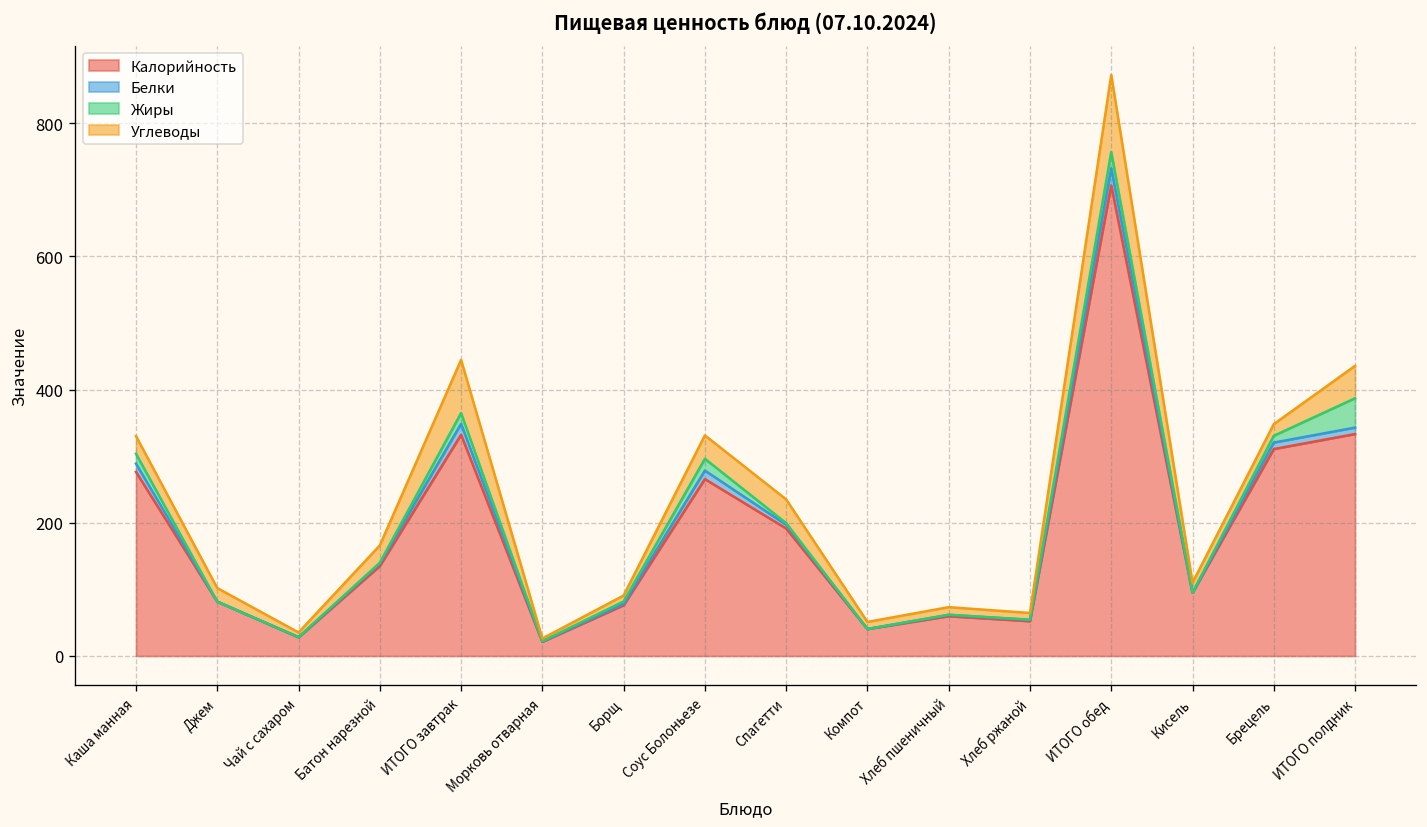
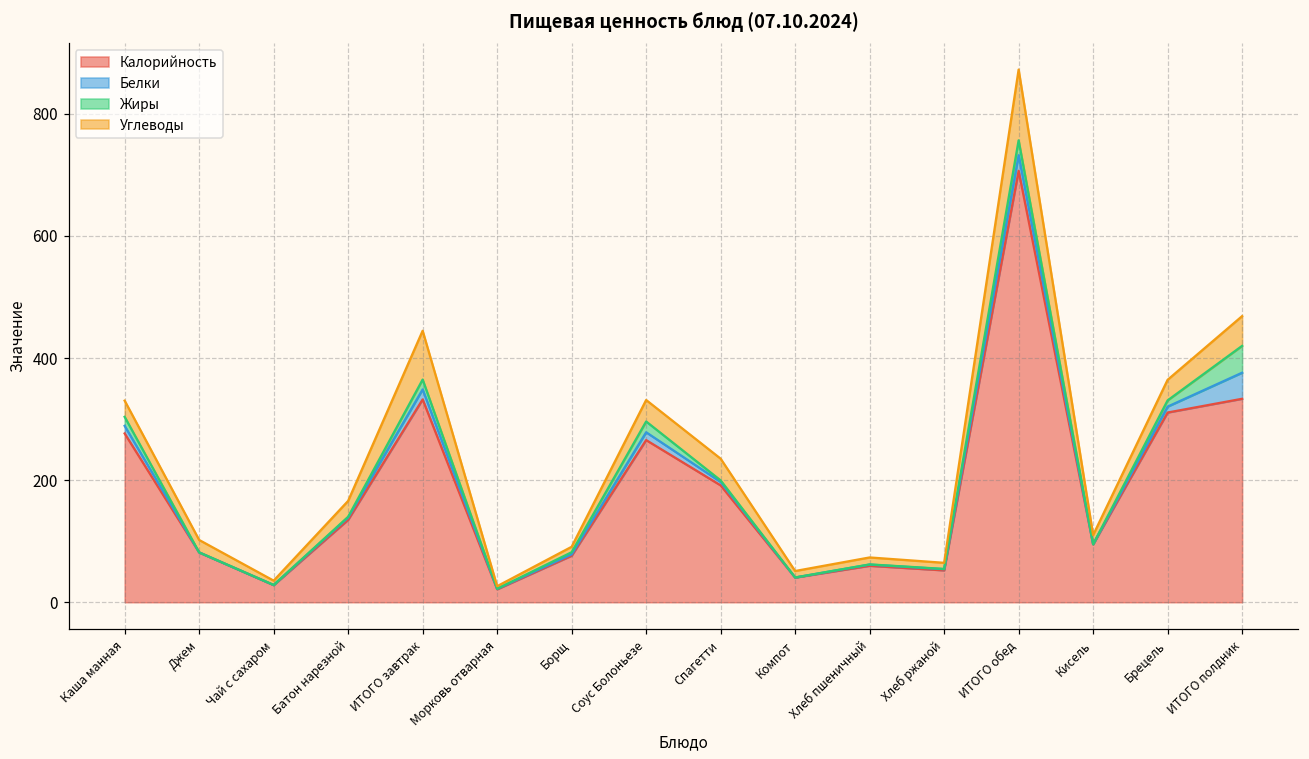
  {
    "Калорийность": {
      "Каша манная": 280,
      "ИТОГО завтрак": 330,
      "Соус Болоньезе": 270,
      "Спагетти": 190,
      "ИТОГО обед": 710,
      "Брецель": 310,
      "ИТОГО полдник": 330
    },
    "Белки": {
      "Каша манная": 10,
      "ИТОГО завтрак": 20,
      "Соус Болоньезе": 10,
      "ИТОГО обед": 30,
      "Брецель": 10,
-     "ИТОГО полдник": 10
+     "ИТОГО полдник": 40
    },
    "Жиры": {
      "Каша манная": 10,
      "ИТОГО завтрак": 20,
      "Соус Болоньезе": 20,
      "ИТОГО обед": 20,
      "Брецель": 10,
      "ИТОГО полдник": 40
    },
    "Углеводы": {
      "Каша манная": 30,
      "Джем": 20,
      "Чай с сахаром": 10,
      "Батон нарезной": 30,
      "ИТОГО завтрак": 80,
      "Борщ": 10,
      "Соус Болоньезе": 40,
      "Спагетти": 40,
      "Компот": 10,
      "Хлеб пшеничный": 10,
      "Хлеб ржаной": 10,
      "ИТОГО обед": 120,
      "Кисель": 20,
-     "Брецель": 20,
+     "Брецель": 30,
      "ИТОГО полдник": 50
    }
  }
